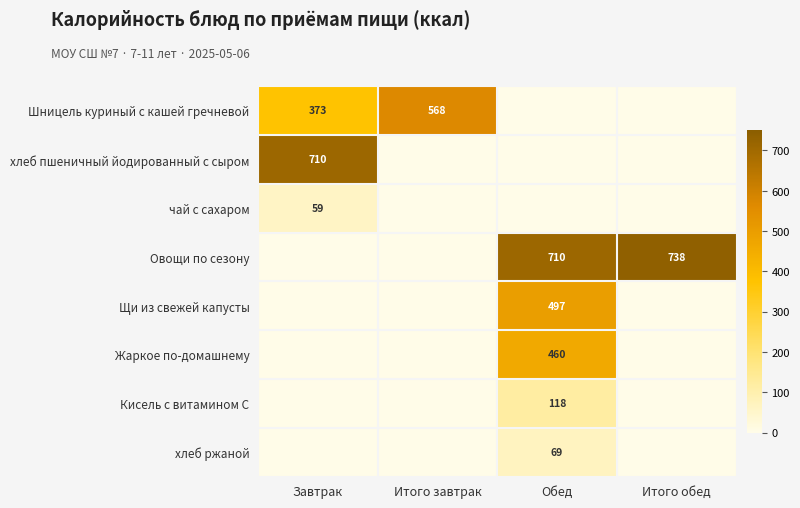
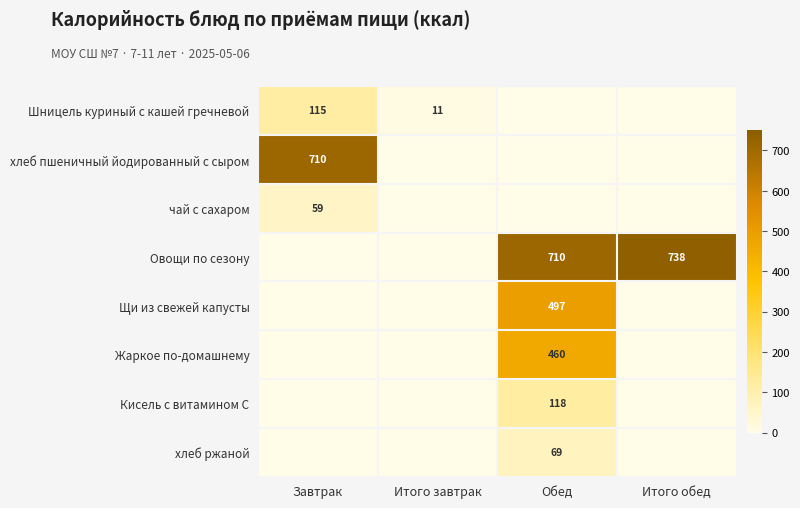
  {
    "Шницель куриный с кашей гречневой": {
-     "Завтрак": 373,
-     "Итого завтрак": 568
+     "Завтрак": 115,
+     "Итого завтрак": 11
    },
    "хлеб пшеничный йодированный с сыром": {
      "Завтрак": 710
    },
    "чай с сахаром": {
      "Завтрак": 59
    },
    "Овощи по сезону": {
      "Обед": 710,
      "Итого обед": 738
    },
    "Щи из свежей капусты": {
      "Обед": 497
    },
    "Жаркое по-домашнему": {
      "Обед": 460
    },
    "Кисель с витамином С": {
      "Обед": 118
    },
    "хлеб ржаной": {
      "Обед": 69
    }
  }
